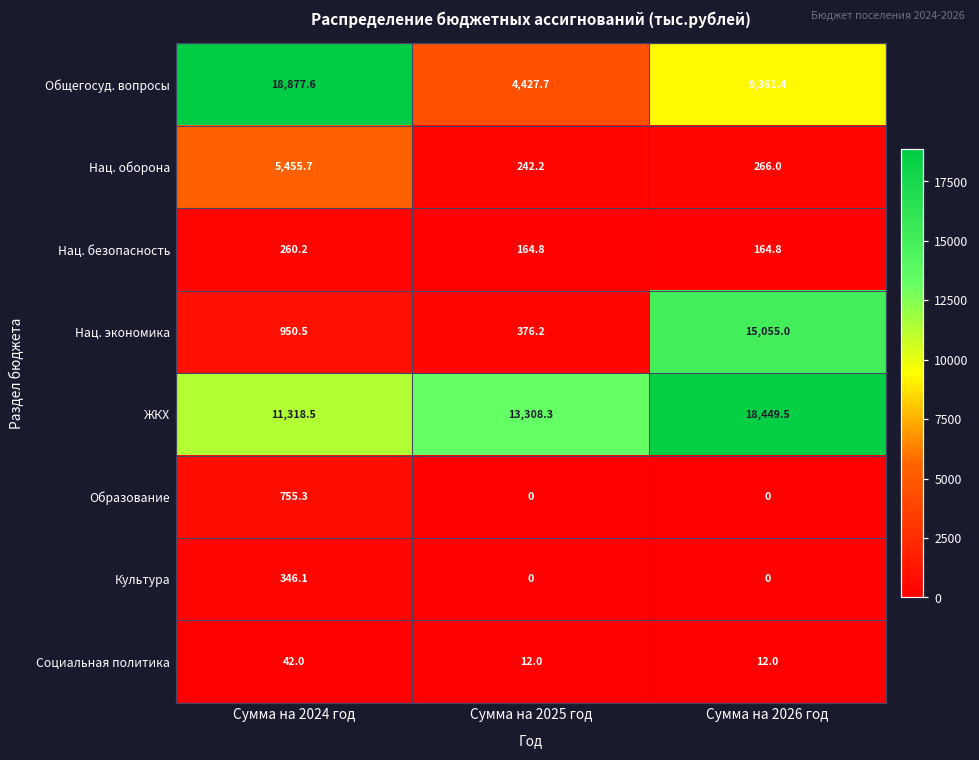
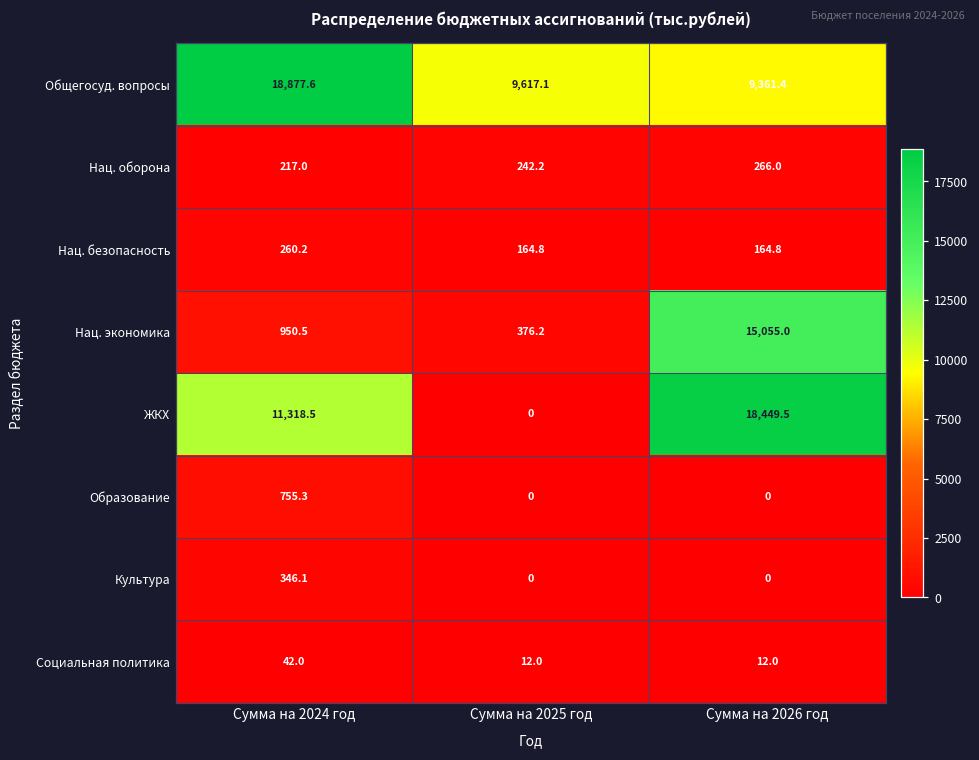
  {
    "Общегосуд. вопросы": {
      "Сумма на 2024 год": "18,877.6",
-     "Сумма на 2025 год": "4,427.7",
+     "Сумма на 2025 год": "9,617.1",
      "Сумма на 2026 год": "9,361.4"
    },
    "Нац. оборона": {
-     "Сумма на 2024 год": "5,455.7",
+     "Сумма на 2024 год": "217.0",
      "Сумма на 2025 год": "242.2",
      "Сумма на 2026 год": "266.0"
    },
    "Нац. безопасность": {
      "Сумма на 2024 год": "260.2",
      "Сумма на 2025 год": "164.8",
      "Сумма на 2026 год": "164.8"
    },
    "Нац. экономика": {
      "Сумма на 2024 год": "950.5",
      "Сумма на 2025 год": "376.2",
      "Сумма на 2026 год": "15,055.0"
    },
    "ЖКХ": {
      "Сумма на 2024 год": "11,318.5",
-     "Сумма на 2025 год": "13,308.3",
+     "Сумма на 2025 год": "0",
      "Сумма на 2026 год": "18,449.5"
    },
    "Образование": {
      "Сумма на 2024 год": "755.3",
      "Сумма на 2025 год": "0",
      "Сумма на 2026 год": "0"
    },
    "Культура": {
      "Сумма на 2024 год": "346.1",
      "Сумма на 2025 год": "0",
      "Сумма на 2026 год": "0"
    },
    "Социальная политика": {
      "Сумма на 2024 год": "42.0",
      "Сумма на 2025 год": "12.0",
      "Сумма на 2026 год": "12.0"
    }
  }
